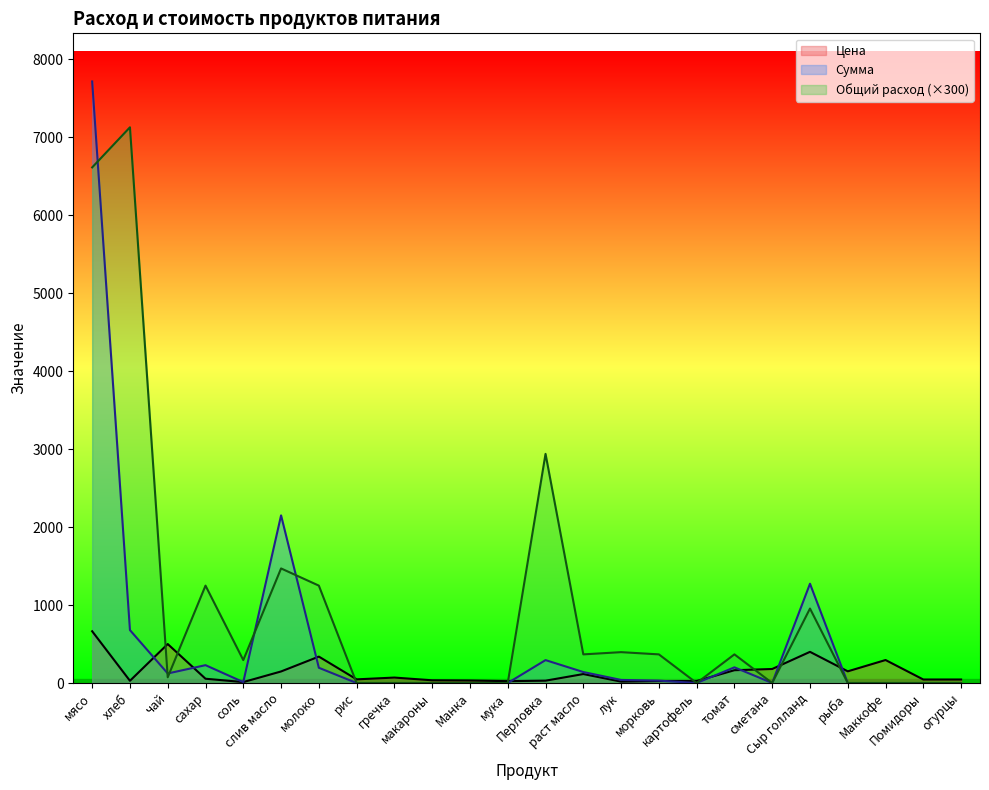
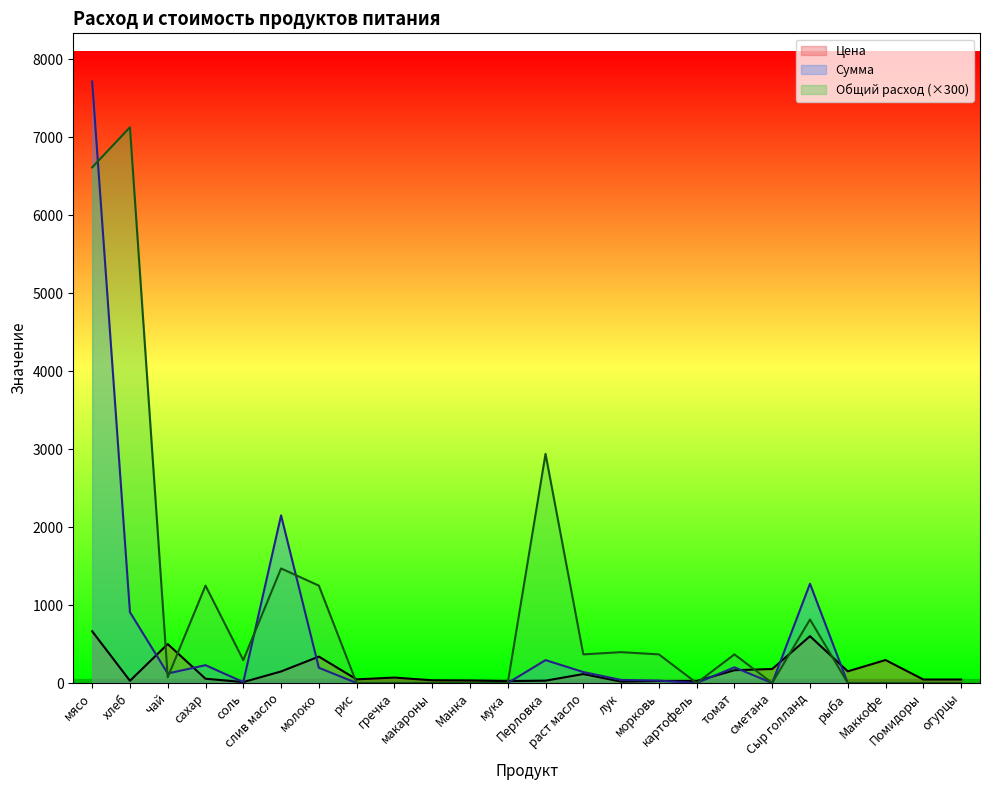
  {
    "Цена": {
      "мясо": 700,
      "хлеб": 0,
      "чай": 500,
      "сахар": 100,
      "слив масло": 100,
      "молоко": 300,
      "рис": 0,
      "гречка": 100,
      "макароны": 0,
      "Перловка": 0,
      "томат": 200,
      "сметана": 200,
-     "Сыр голланд": 400,
+     "Сыр голланд": 600,
      "рыба": 200,
      "Маккофе": 300,
      "Помидоры": 0,
      "огурцы": 0
    },
    "Сумма": {
      "мясо": 7700,
-     "хлеб": 700,
+     "хлеб": 900,
      "чай": 100,
      "сахар": 200,
      "слив масло": 2200,
      "молоко": 200,
      "Перловка": 300,
      "томат": 200,
      "Сыр голланд": 1300
    },
    "Общий расход (×300)": {
      "мясо": 6600,
      "хлеб": 7100,
      "чай": 100,
      "сахар": 1200,
      "соль": 300,
      "слив масло": 1500,
      "молоко": 1200,
      "Перловка": 2900,
      "раст масло": 400,
      "лук": 400,
      "морковь": 400,
      "томат": 400,
-     "Сыр голланд": 1000
+     "Сыр голланд": 800
    }
  }
